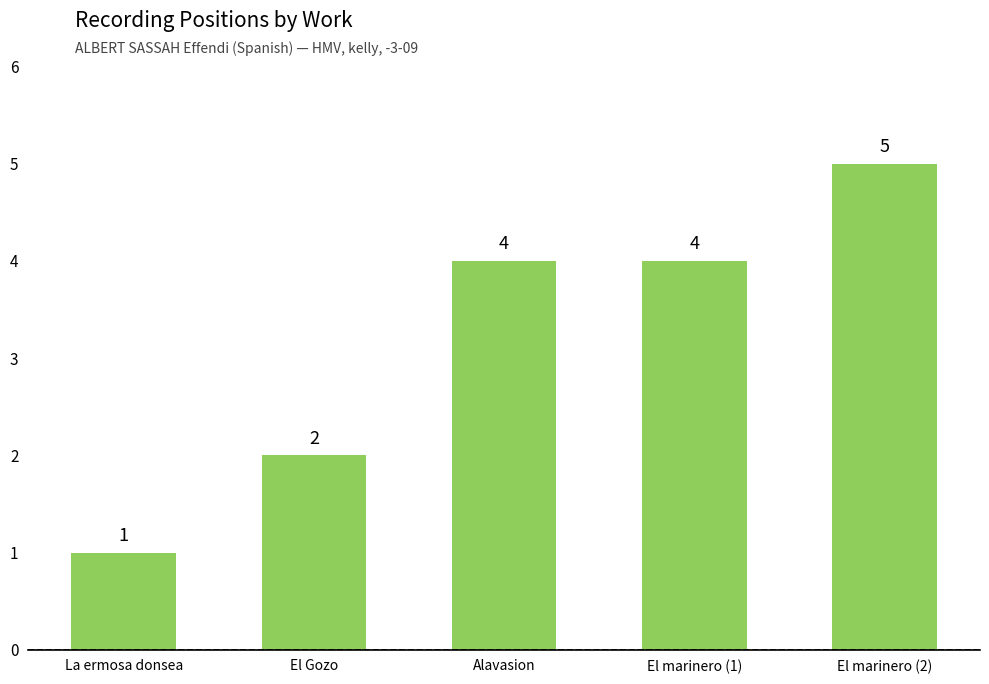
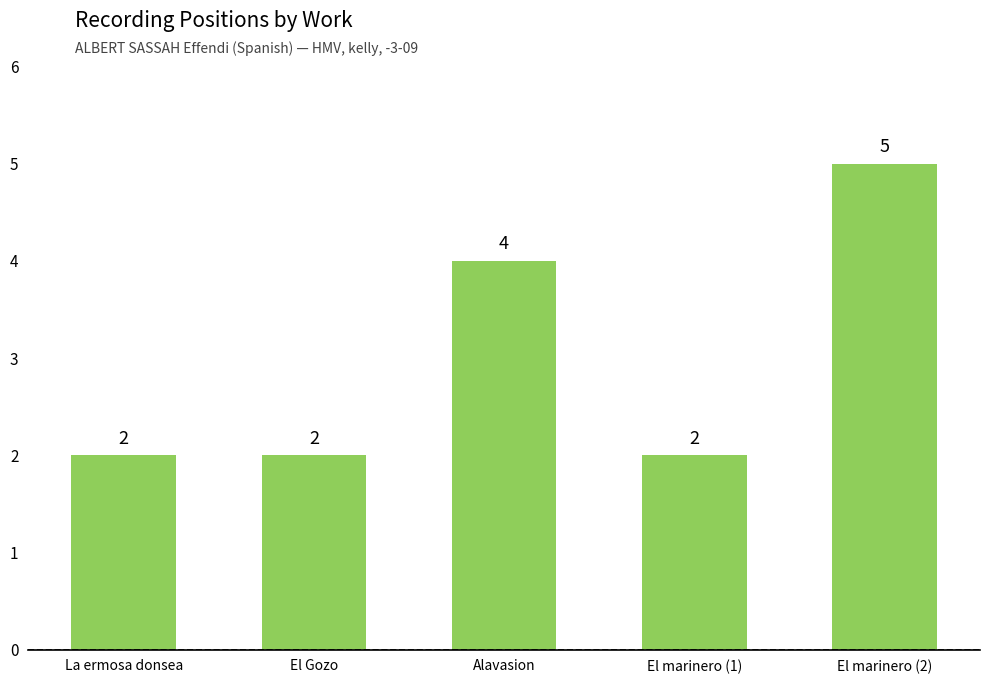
  {
-   "La ermosa donsea": 1,
+   "La ermosa donsea": 2,
    "El Gozo": 2,
    "Alavasion": 4,
-   "El marinero (1)": 4,
+   "El marinero (1)": 2,
    "El marinero (2)": 5
  }
